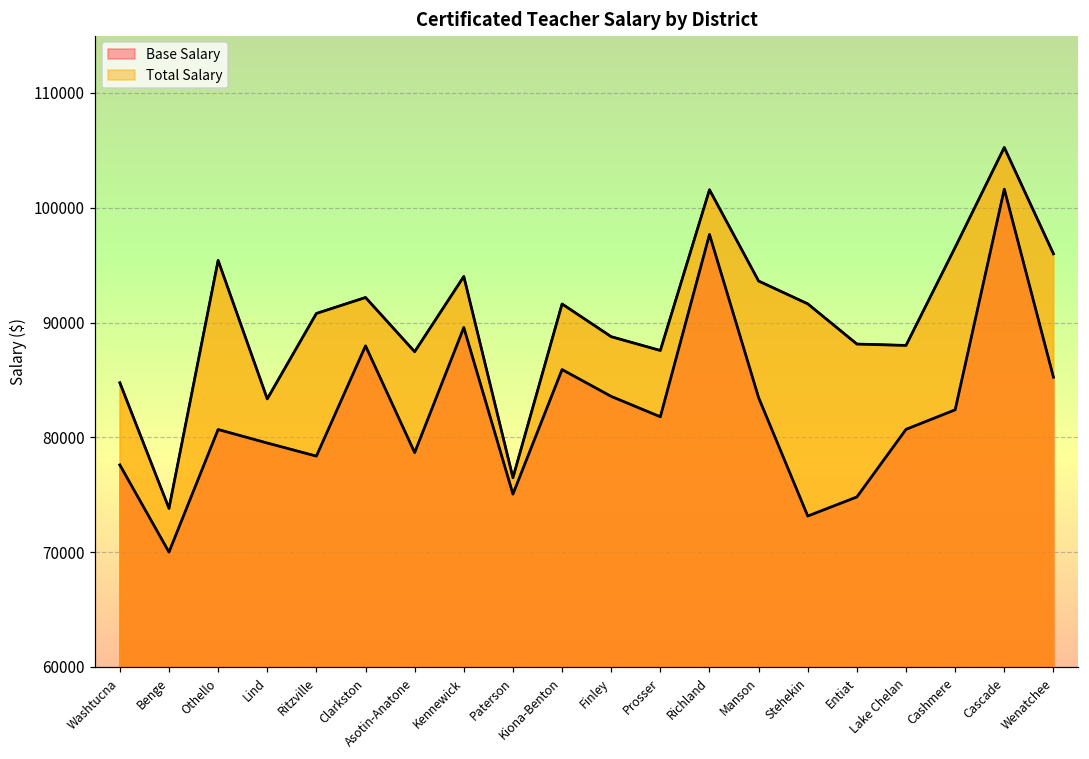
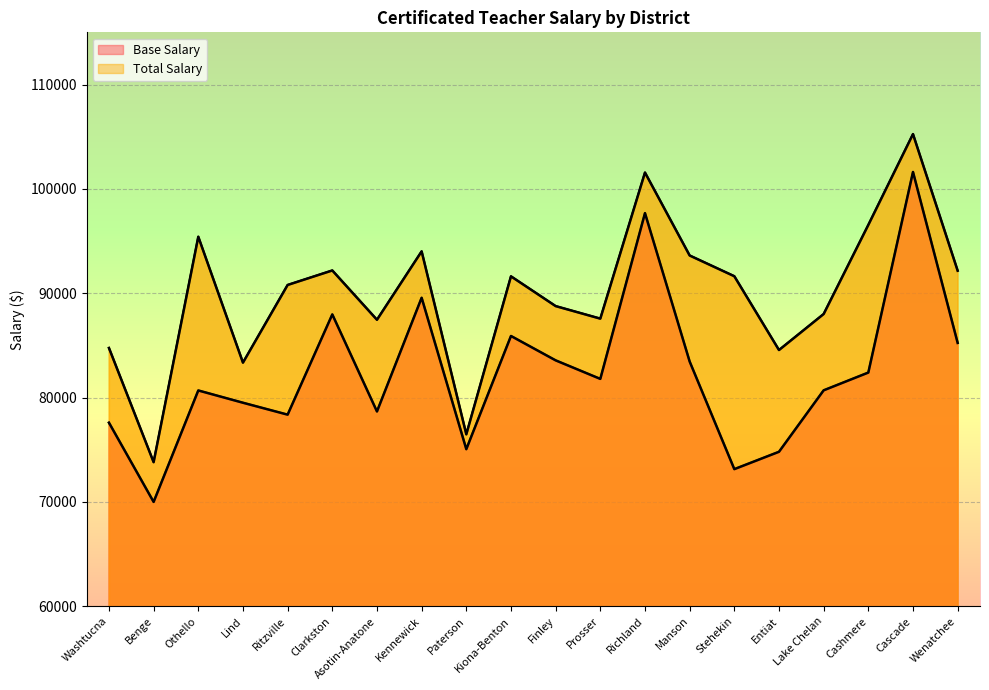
  {
    "Base Salary": {
      "Washtucna": 77600,
      "Benge": 70000,
      "Othello": 80700,
      "Lind": 79500,
      "Ritzville": 78400,
      "Clarkston": 88000,
      "Asotin-Anatone": 78700,
      "Kennewick": 89600,
      "Paterson": 75100,
      "Kiona-Benton": 85900,
      "Finley": 83600,
      "Prosser": 81800,
      "Richland": 97700,
      "Manson": 83500,
      "Stehekin": 73100,
      "Entiat": 74800,
      "Lake Chelan": 80700,
      "Cashmere": 82400,
      "Cascade": 101600,
      "Wenatchee": 85200
    },
    "Total Salary": {
      "Washtucna": 84800,
      "Benge": 73800,
      "Othello": 95400,
      "Lind": 83300,
      "Ritzville": 90800,
      "Clarkston": 92200,
      "Asotin-Anatone": 87500,
      "Kennewick": 94000,
      "Paterson": 76500,
      "Kiona-Benton": 91600,
      "Finley": 88800,
      "Prosser": 87600,
      "Richland": 101600,
      "Manson": 93600,
      "Stehekin": 91600,
-     "Entiat": 88100,
+     "Entiat": 84600,
      "Lake Chelan": 88000,
      "Cashmere": 96500,
      "Cascade": 105200,
-     "Wenatchee": 96000
+     "Wenatchee": 92200
    }
  }
